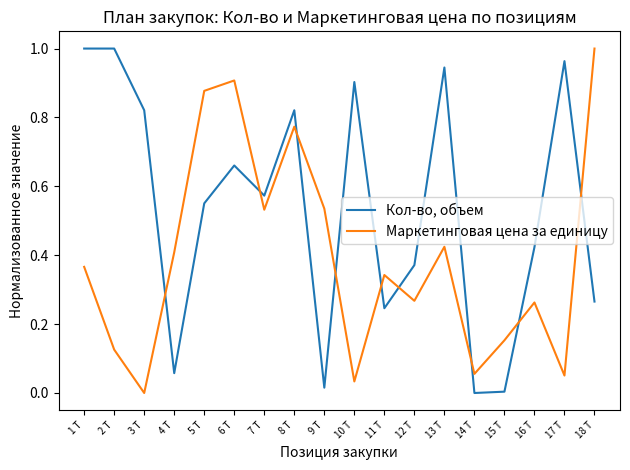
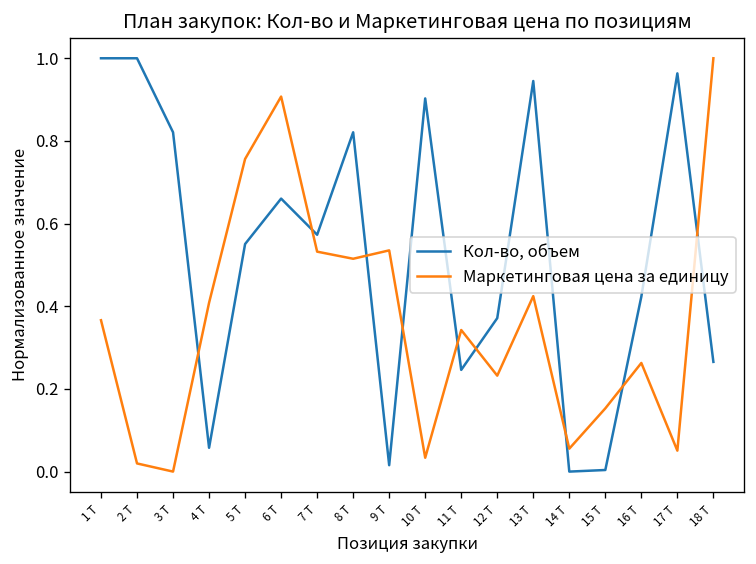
  {
    "Кол-во, объем": {
      "1 Т": 1.00,
      "2 Т": 1.00,
      "3 Т": 0.82,
      "4 Т": 0.06,
      "5 Т": 0.55,
      "6 Т": 0.66,
      "7 Т": 0.57,
      "8 Т": 0.82,
      "9 Т": 0.02,
      "10 Т": 0.90,
      "11 Т": 0.25,
      "12 Т": 0.37,
      "13 Т": 0.94,
      "14 Т": 0.00,
      "15 Т": 0.00,
      "16 Т": 0.42,
      "17 Т": 0.96,
      "18 Т": 0.27
    },
    "Маркетинговая цена за единицу": {
      "1 Т": 0.37,
-     "2 Т": 0.13,
+     "2 Т": 0.02,
      "3 Т": 0.00,
      "4 Т": 0.41,
-     "5 Т": 0.88,
+     "5 Т": 0.76,
      "6 Т": 0.91,
      "7 Т": 0.53,
-     "8 Т": 0.77,
+     "8 Т": 0.51,
      "9 Т": 0.54,
      "10 Т": 0.03,
      "11 Т": 0.34,
-     "12 Т": 0.27,
+     "12 Т": 0.23,
      "13 Т": 0.42,
      "14 Т": 0.06,
      "15 Т": 0.15,
      "16 Т": 0.26,
      "17 Т": 0.05,
      "18 Т": 1.00
    }
  }
